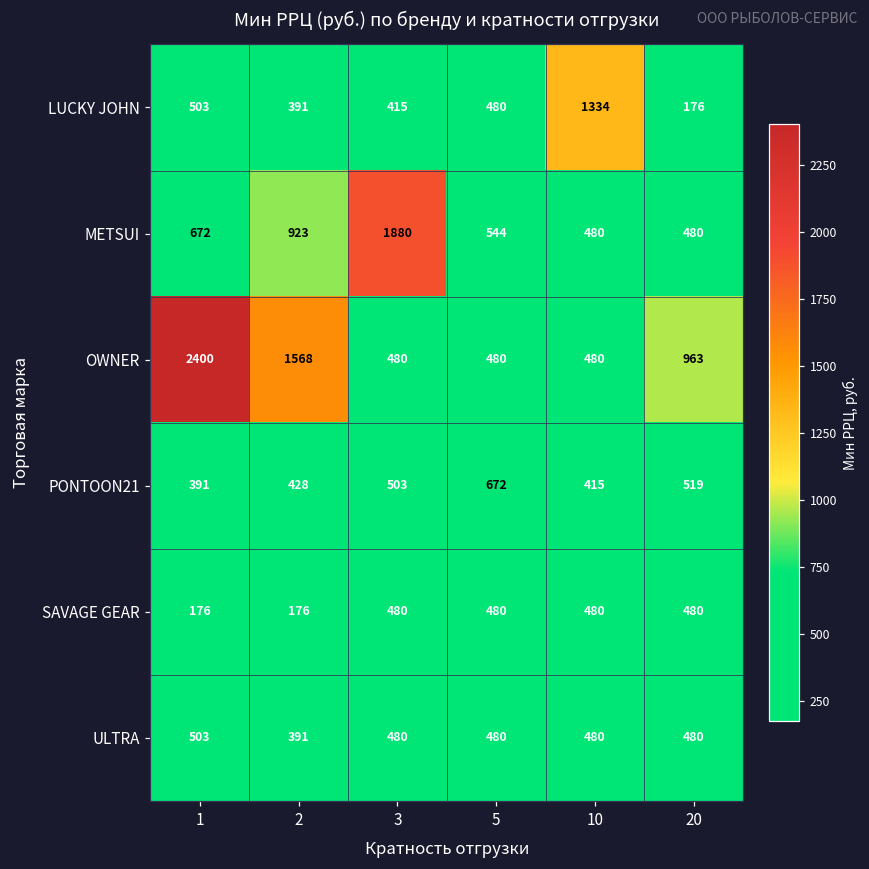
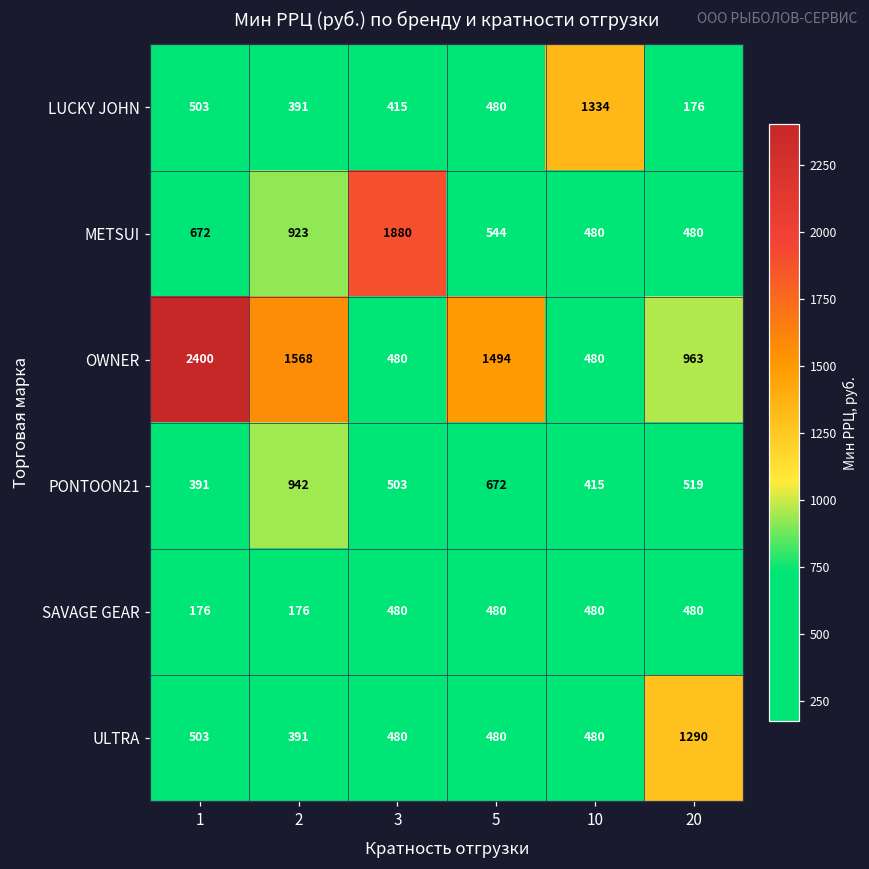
  {
    "LUCKY JOHN": {
      "1": 503,
      "2": 391,
      "3": 415,
      "5": 480,
      "10": 1334,
      "20": 176
    },
    "METSUI": {
      "1": 672,
      "2": 923,
      "3": 1880,
      "5": 544,
      "10": 480,
      "20": 480
    },
    "OWNER": {
      "1": 2400,
      "2": 1568,
      "3": 480,
-     "5": 480,
+     "5": 1494,
      "10": 480,
      "20": 963
    },
    "PONTOON21": {
      "1": 391,
-     "2": 428,
+     "2": 942,
      "3": 503,
      "5": 672,
      "10": 415,
      "20": 519
    },
    "SAVAGE GEAR": {
      "1": 176,
      "2": 176,
      "3": 480,
      "5": 480,
      "10": 480,
      "20": 480
    },
    "ULTRA": {
      "1": 503,
      "2": 391,
      "3": 480,
      "5": 480,
      "10": 480,
-     "20": 480
+     "20": 1290
    }
  }
